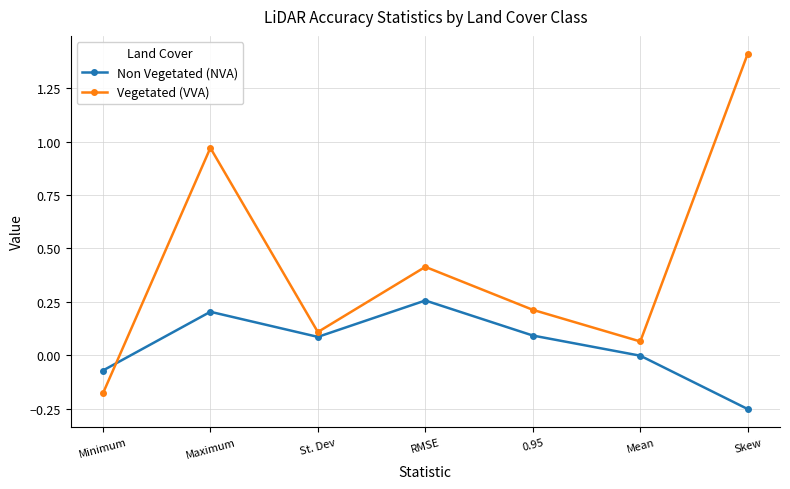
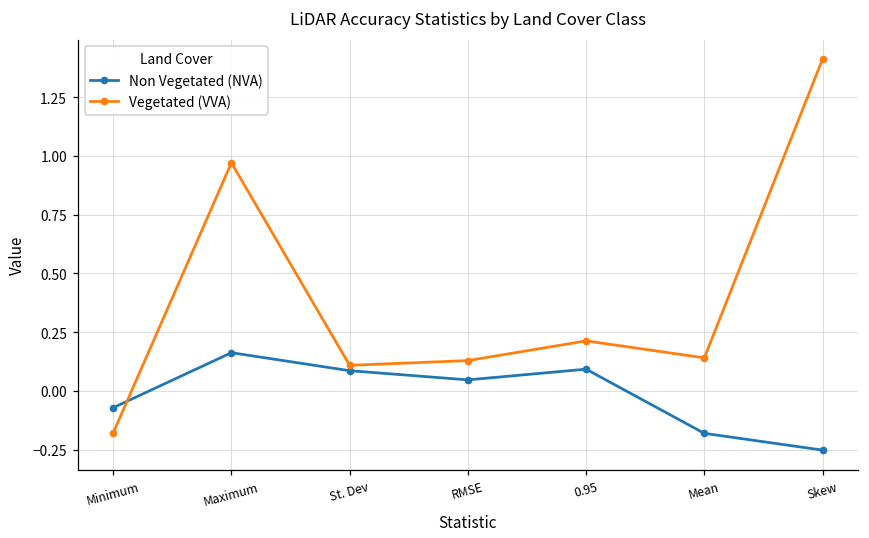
  {
    "Non Vegetated (NVA)": {
      "Minimum": -0.07,
-     "Maximum": 0.20,
+     "Maximum": 0.16,
      "St. Dev": 0.09,
-     "RMSE": 0.26,
+     "RMSE": 0.05,
      "0.95": 0.09,
-     "Mean": 0.00,
+     "Mean": -0.18,
      "Skew": -0.25
    },
    "Vegetated (VVA)": {
      "Minimum": -0.18,
      "Maximum": 0.97,
      "St. Dev": 0.11,
-     "RMSE": 0.41,
+     "RMSE": 0.13,
      "0.95": 0.21,
-     "Mean": 0.06,
+     "Mean": 0.14,
      "Skew": 1.41
    }
  }
